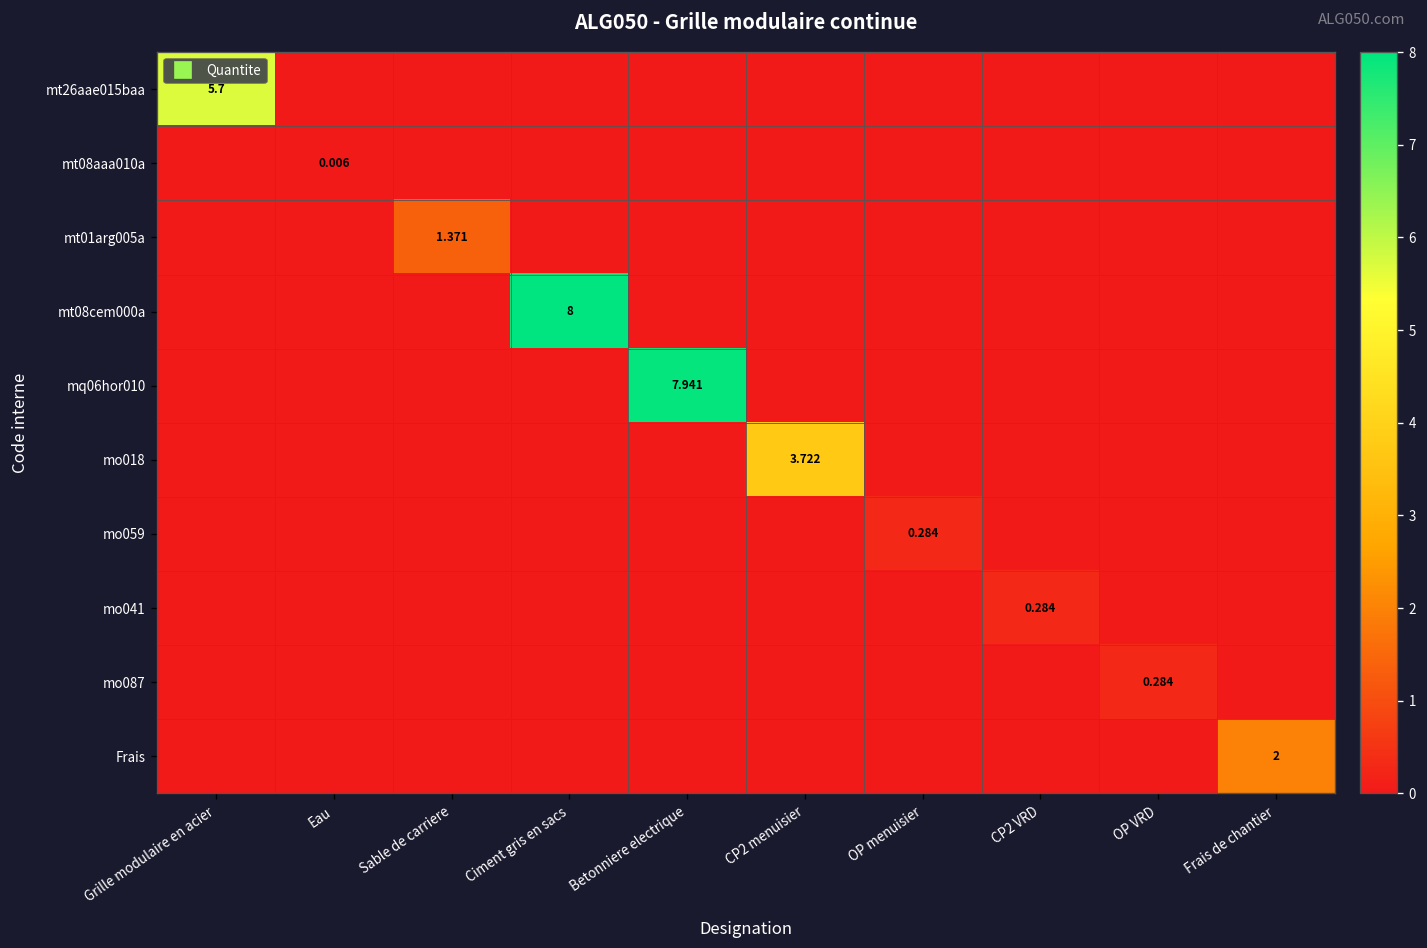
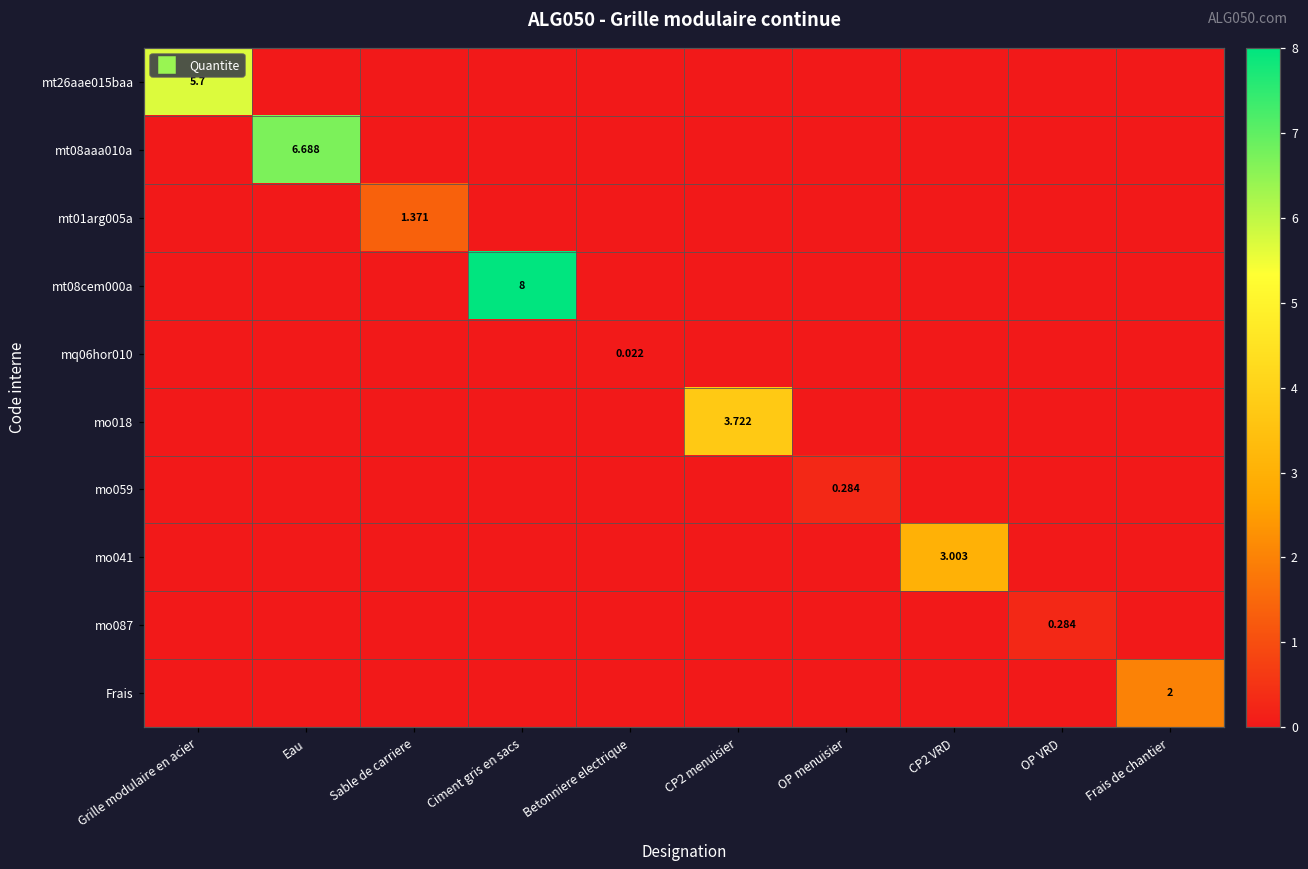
  {
    "mt26aae015baa": {
      "Grille modulaire en acier": 5.7
    },
    "mt08aaa010a": {
-     "Eau": 0.006
+     "Eau": 6.688
    },
    "mt01arg005a": {
      "Sable de carriere": 1.371
    },
    "mt08cem000a": {
      "Ciment gris en sacs": 8
    },
    "mq06hor010": {
-     "Betonniere electrique": 7.941
+     "Betonniere electrique": 0.022
    },
    "mo018": {
      "CP2 menuisier": 3.722
    },
    "mo059": {
      "OP menuisier": 0.284
    },
    "mo041": {
-     "CP2 VRD": 0.284
+     "CP2 VRD": 3.003
    },
    "mo087": {
      "OP VRD": 0.284
    },
    "Frais": {
      "Frais de chantier": 2
    }
  }
